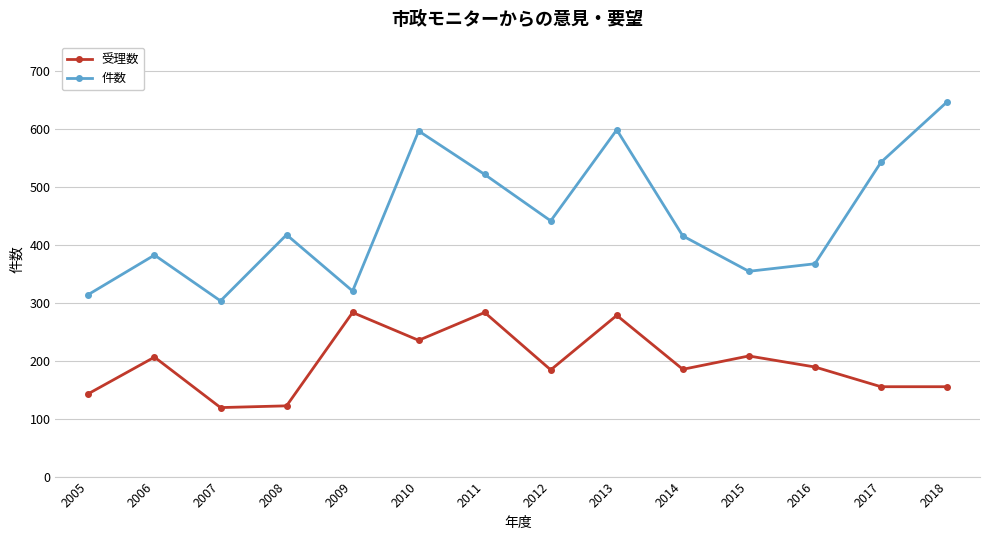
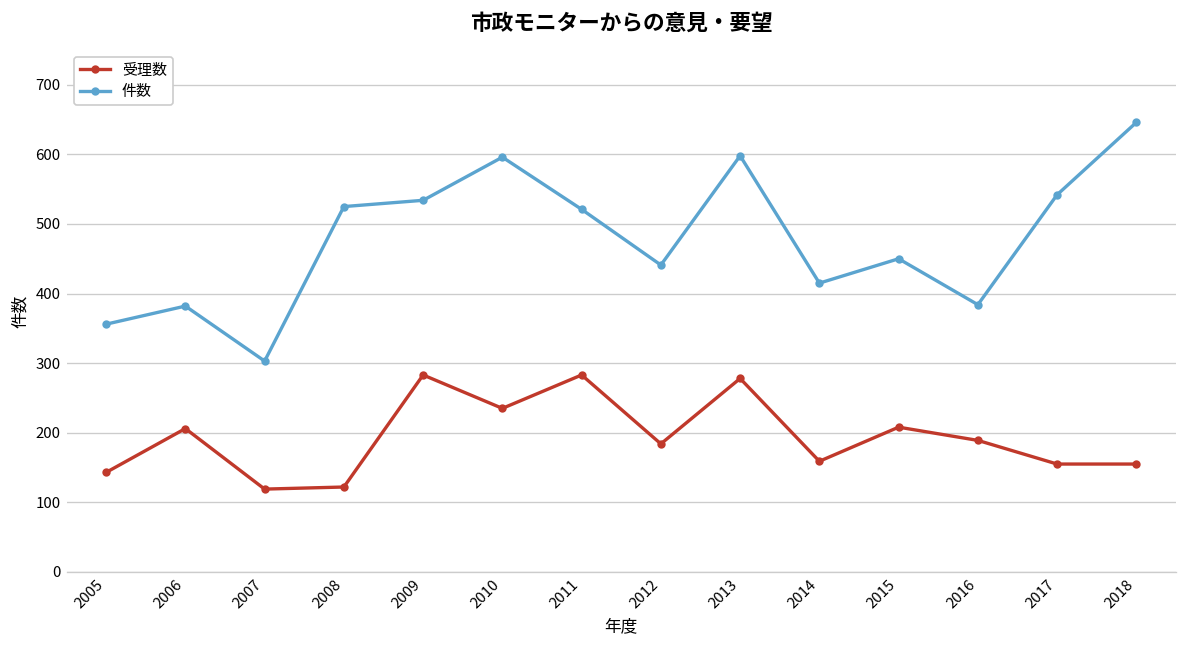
  {
    "受理数": {
      "2005": 140,
      "2006": 210,
      "2007": 120,
      "2008": 120,
      "2009": 280,
      "2010": 240,
      "2011": 280,
      "2012": 180,
      "2013": 280,
-     "2014": 190,
+     "2014": 160,
      "2015": 210,
      "2016": 190,
      "2017": 160,
      "2018": 160
    },
    "件数": {
-     "2005": 310,
+     "2005": 360,
      "2006": 380,
      "2007": 300,
-     "2008": 420,
-     "2009": 320,
+     "2008": 530,
+     "2009": 530,
      "2010": 600,
      "2011": 520,
      "2012": 440,
      "2013": 600,
      "2014": 420,
-     "2015": 350,
-     "2016": 370,
+     "2015": 450,
+     "2016": 380,
      "2017": 540,
      "2018": 650
    }
  }
